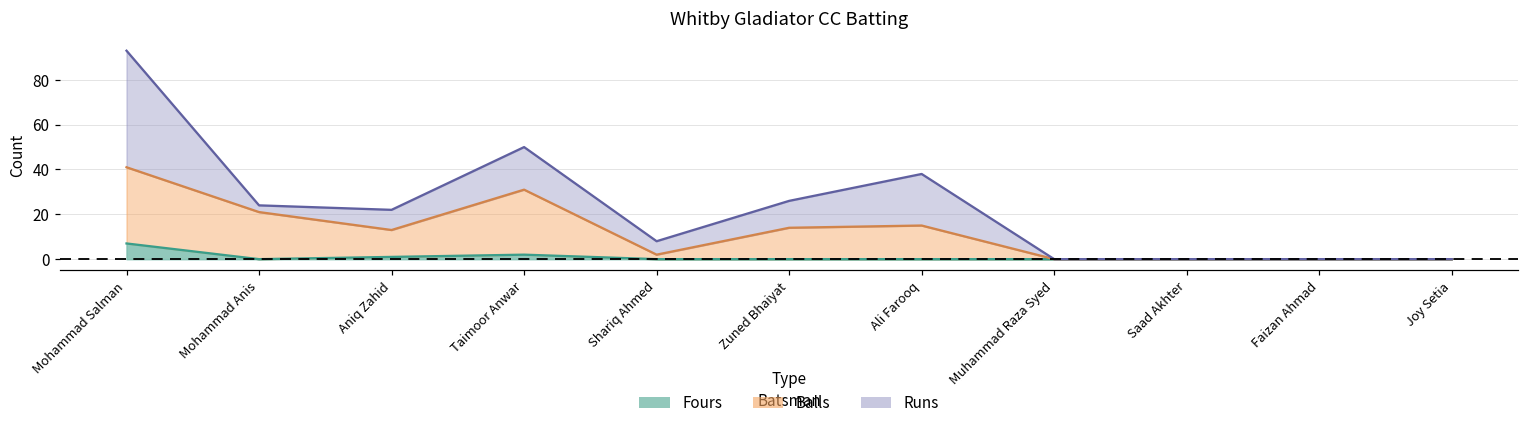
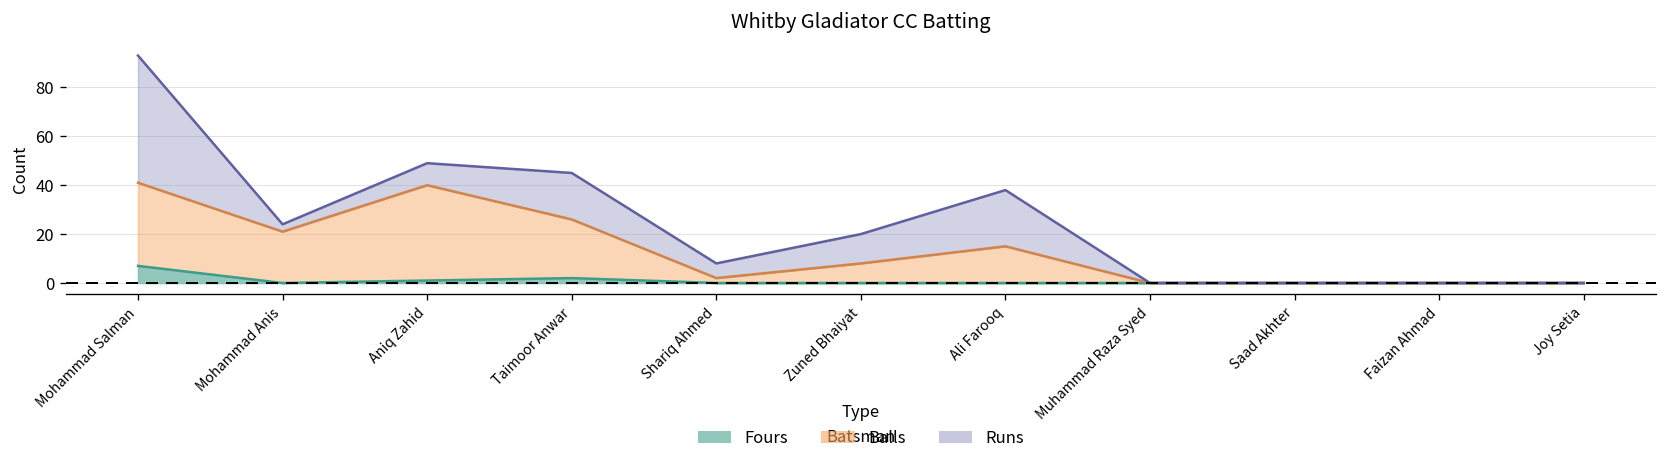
  {
    "Balls": {
      "Mohammad Salman": 34,
      "Mohammad Anis": 21,
-     "Aniq Zahid": 12,
-     "Taimoor Anwar": 29,
+     "Aniq Zahid": 39,
+     "Taimoor Anwar": 24,
      "Shariq Ahmed": 2,
-     "Zuned Bhaiyat": 14,
+     "Zuned Bhaiyat": 8,
      "Ali Farooq": 15
    }
  }
